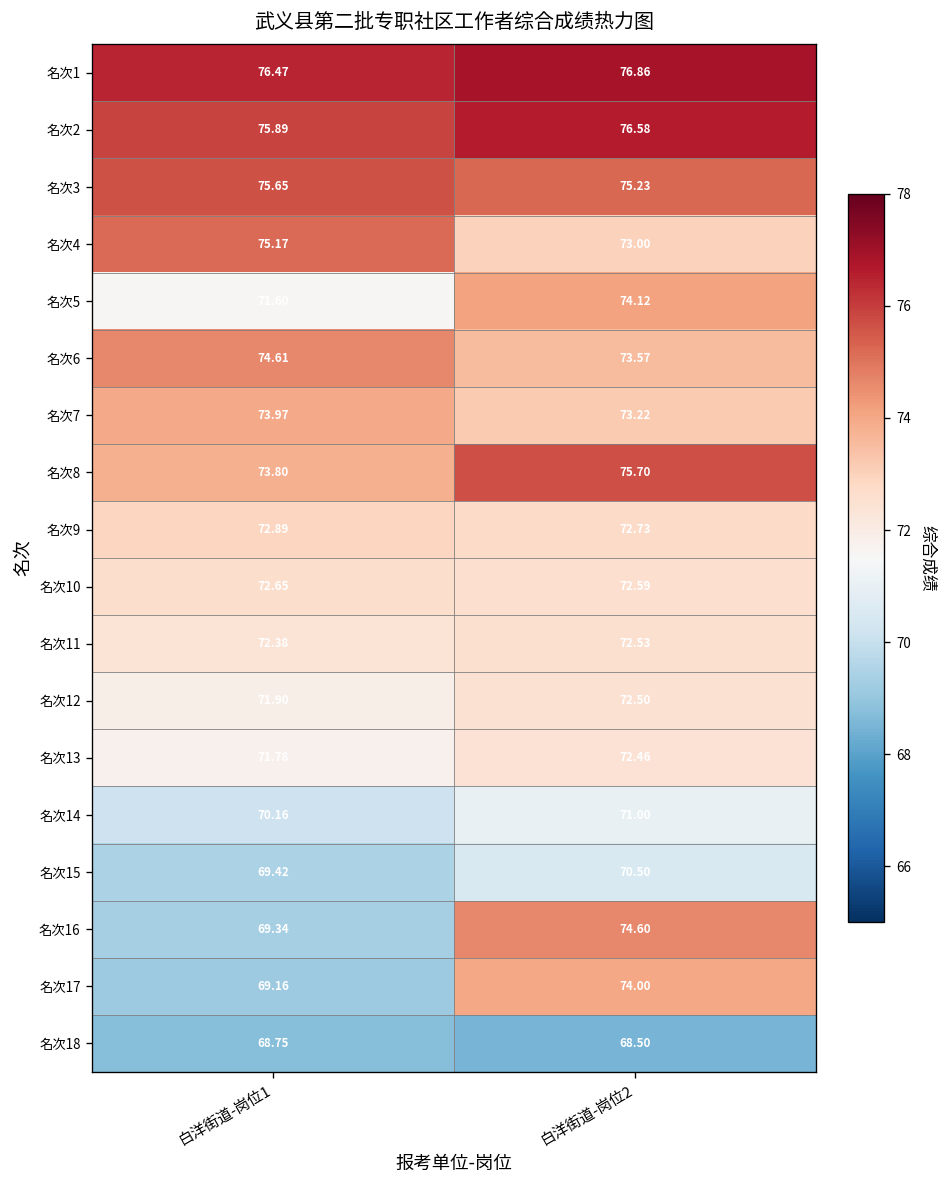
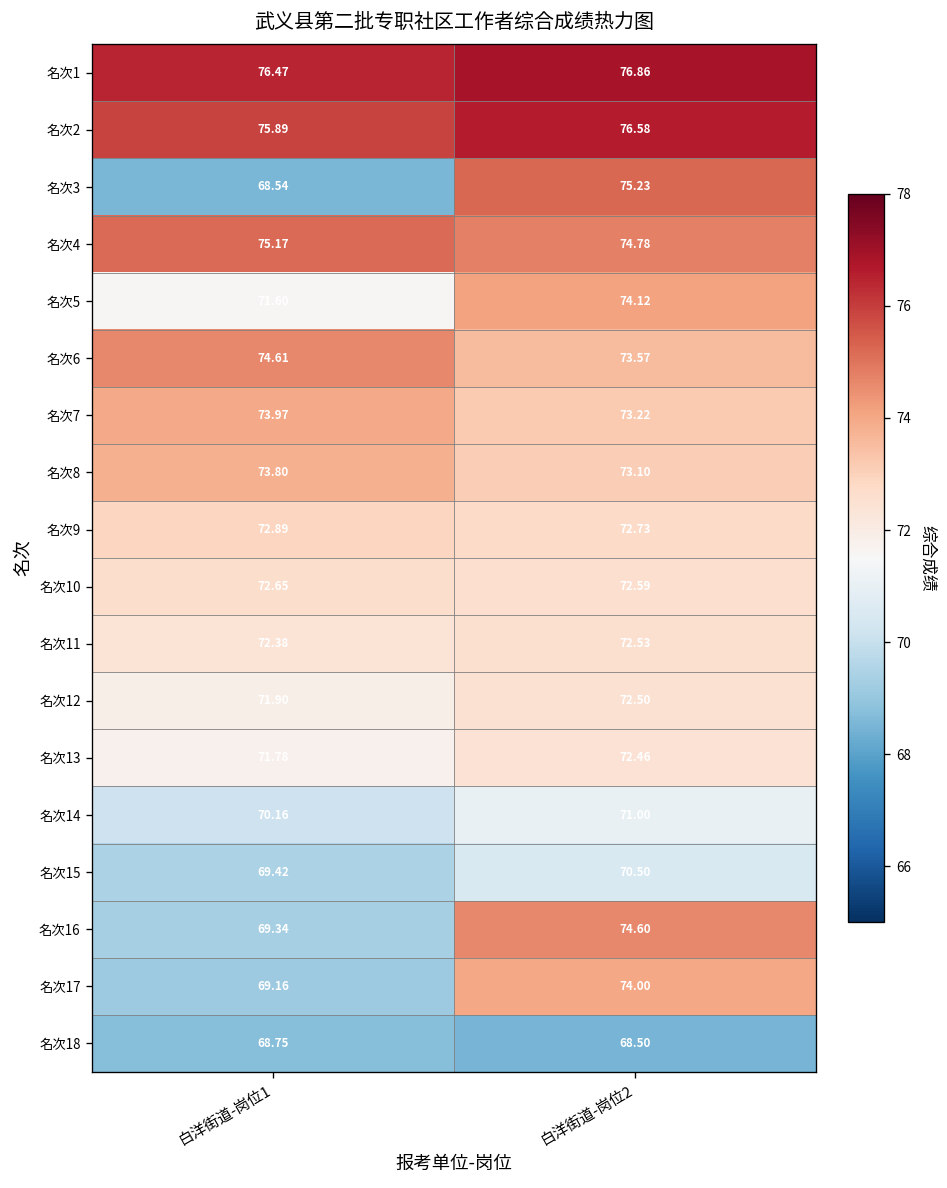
  {
    "名次1": {
      "白洋街道-岗位1": 76.47,
      "白洋街道-岗位2": 76.86
    },
    "名次2": {
      "白洋街道-岗位1": 75.89,
      "白洋街道-岗位2": 76.58
    },
    "名次3": {
-     "白洋街道-岗位1": 75.65,
+     "白洋街道-岗位1": 68.54,
      "白洋街道-岗位2": 75.23
    },
    "名次4": {
      "白洋街道-岗位1": 75.17,
-     "白洋街道-岗位2": 73.00
+     "白洋街道-岗位2": 74.78
    },
    "名次5": {
      "白洋街道-岗位2": 74.12
    },
    "名次6": {
      "白洋街道-岗位1": 74.61,
      "白洋街道-岗位2": 73.57
    },
    "名次7": {
      "白洋街道-岗位1": 73.97,
      "白洋街道-岗位2": 73.22
    },
    "名次8": {
      "白洋街道-岗位1": 73.80,
-     "白洋街道-岗位2": 75.70
+     "白洋街道-岗位2": 73.10
    },
    "名次9": {
      "白洋街道-岗位1": 72.89,
      "白洋街道-岗位2": 72.73
    },
    "名次10": {
      "白洋街道-岗位1": 72.65,
      "白洋街道-岗位2": 72.59
    },
    "名次14": {
      "白洋街道-岗位1": 70.16
    },
    "名次15": {
      "白洋街道-岗位1": 69.42
    },
    "名次16": {
      "白洋街道-岗位1": 69.34,
      "白洋街道-岗位2": 74.60
    },
    "名次17": {
      "白洋街道-岗位1": 69.16,
      "白洋街道-岗位2": 74.00
    },
    "名次18": {
      "白洋街道-岗位1": 68.75,
      "白洋街道-岗位2": 68.50
    }
  }
